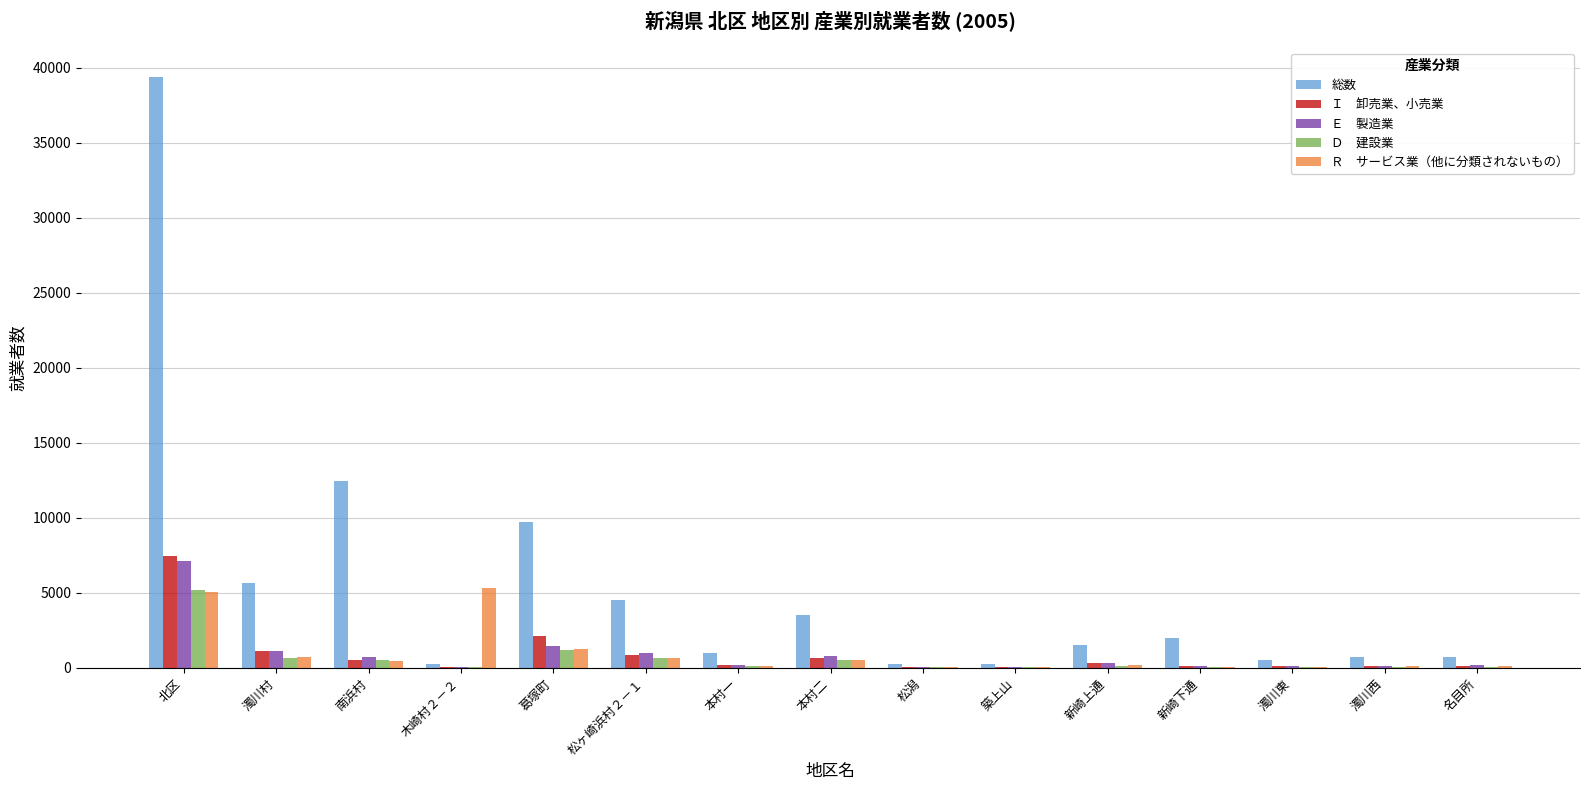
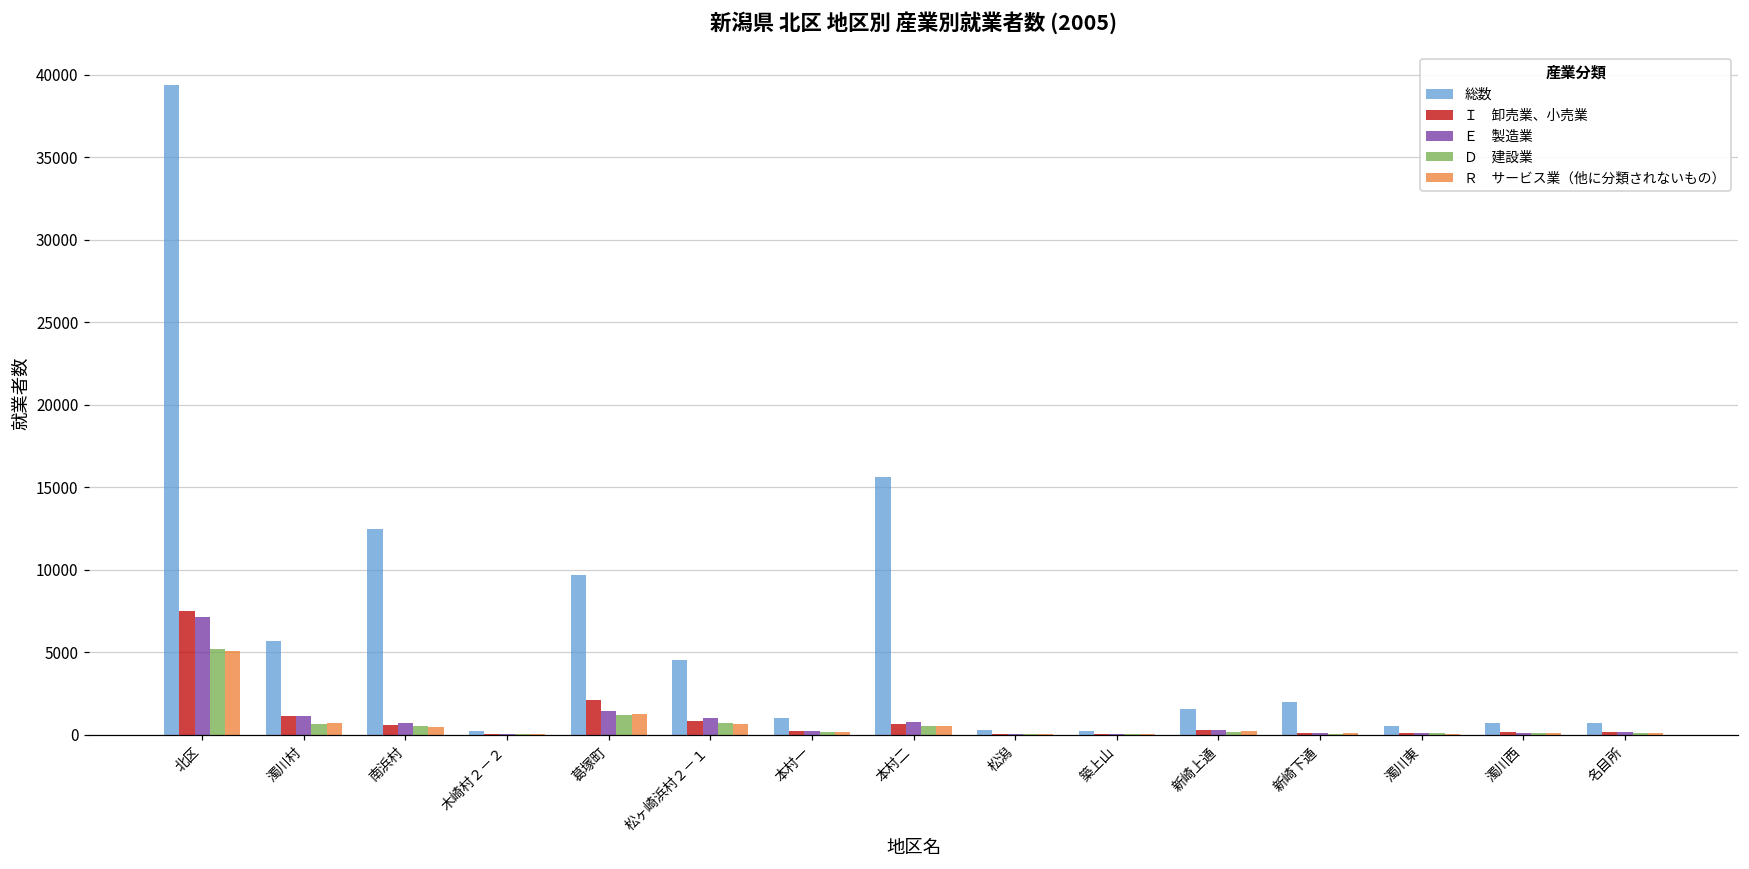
  {
    "総数": {
      "北区": 39400,
      "濁川村": 5700,
      "南浜村": 12400,
      "木崎村２－２": 200,
      "葛塚町": 9700,
      "松ヶ崎浜村２－１": 4500,
      "本村一": 1000,
-     "本村二": 3500,
+     "本村二": 15600,
      "松潟": 300,
      "築上山": 200,
      "新崎上通": 1500,
      "新崎下通": 2000,
      "濁川東": 500,
      "濁川西": 700,
      "名目所": 700
    },
    "Ｉ 卸売業、小売業": {
      "北区": 7500,
      "濁川村": 1100,
      "南浜村": 600,
      "葛塚町": 2100,
      "松ヶ崎浜村２－１": 800,
      "本村一": 200,
      "本村二": 600,
      "新崎上通": 300
    },
    "Ｅ 製造業": {
      "北区": 7100,
      "濁川村": 1100,
      "南浜村": 700,
      "葛塚町": 1500,
      "松ヶ崎浜村２－１": 1000,
      "本村一": 200,
      "本村二": 800,
      "新崎上通": 300
    },
    "Ｄ 建設業": {
      "北区": 5200,
      "濁川村": 700,
      "南浜村": 500,
      "葛塚町": 1200,
      "松ヶ崎浜村２－１": 700,
      "本村二": 500
    },
    "Ｒ サービス業（他に分類されないもの）": {
      "北区": 5000,
      "濁川村": 700,
      "南浜村": 500,
-     "木崎村２－２": 5300,
+     "木崎村２－２": 0,
      "葛塚町": 1300,
      "松ヶ崎浜村２－１": 600,
      "本村二": 500,
      "新崎上通": 200
    }
  }
